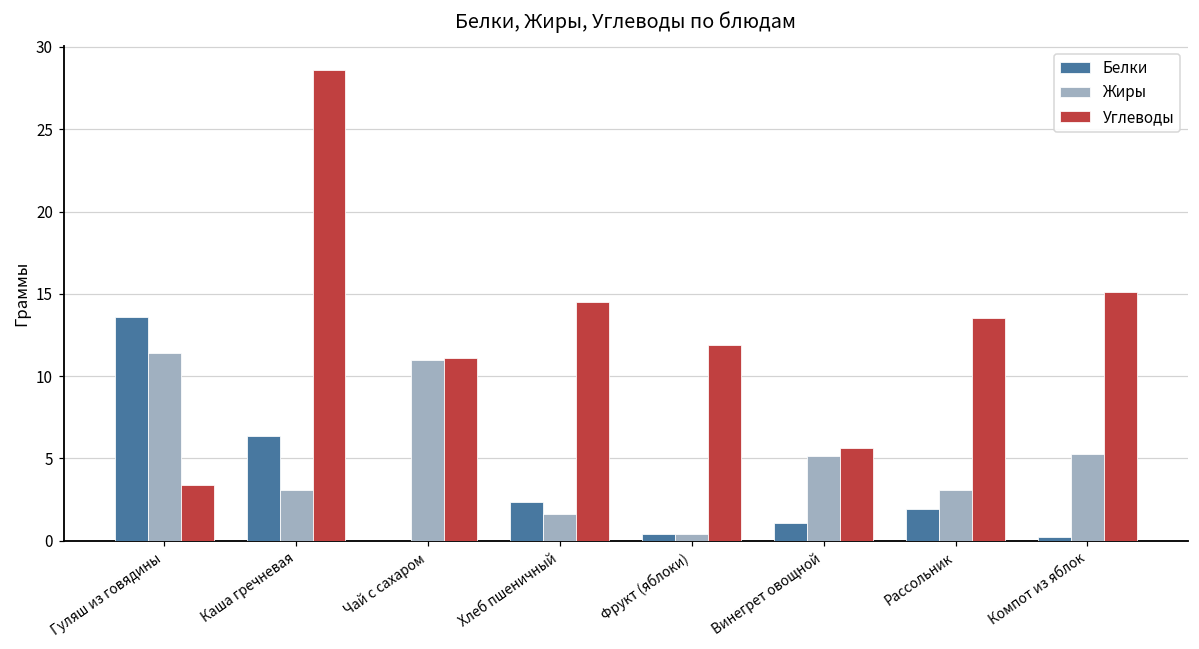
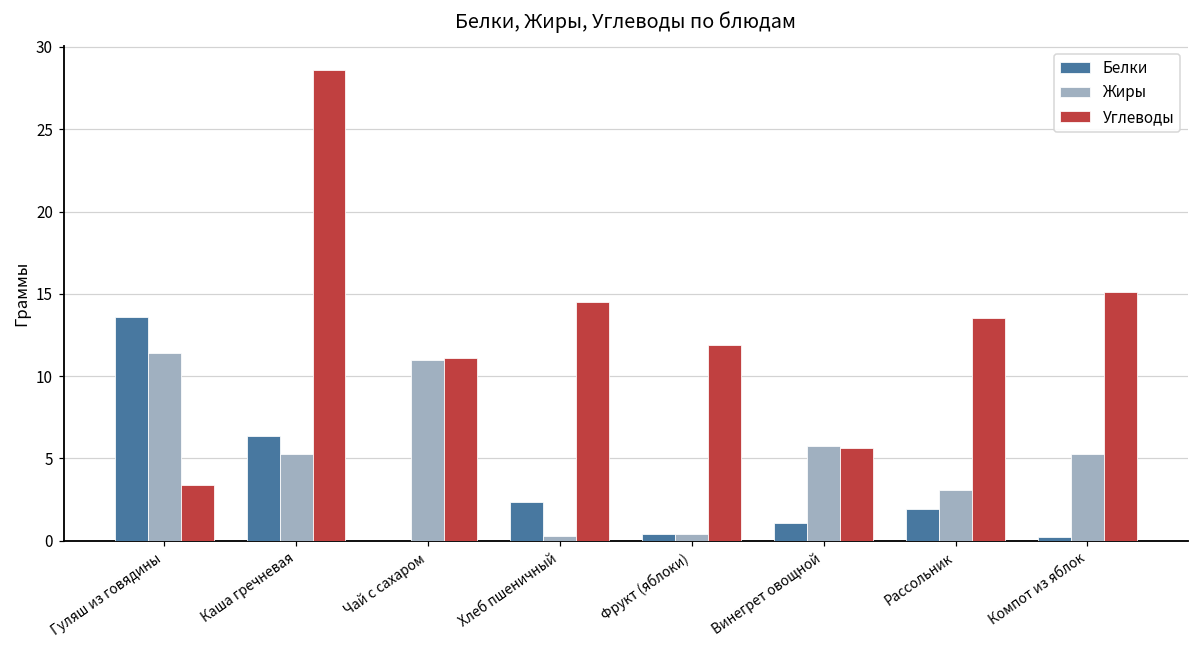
  {
    "Белки": {
      "Гуляш из говядины": 13.6,
      "Каша гречневая": 6.3,
      "Чай с сахаром": 0.0,
      "Хлеб пшеничный": 2.4,
      "Фрукт (яблоки)": 0.4,
      "Винегрет овощной": 1.1,
      "Рассольник": 2.0,
      "Компот из яблок": 0.2
    },
    "Жиры": {
      "Гуляш из говядины": 11.4,
-     "Каша гречневая": 3.1,
+     "Каша гречневая": 5.3,
      "Чай с сахаром": 11.0,
-     "Хлеб пшеничный": 1.6,
+     "Хлеб пшеничный": 0.3,
      "Фрукт (яблоки)": 0.4,
-     "Винегрет овощной": 5.1,
+     "Винегрет овощной": 5.7,
      "Рассольник": 3.1,
      "Компот из яблок": 5.3
    },
    "Углеводы": {
      "Гуляш из говядины": 3.4,
      "Каша гречневая": 28.6,
      "Чай с сахаром": 11.1,
      "Хлеб пшеничный": 14.5,
      "Фрукт (яблоки)": 11.9,
      "Винегрет овощной": 5.6,
      "Рассольник": 13.5,
      "Компот из яблок": 15.1
    }
  }
